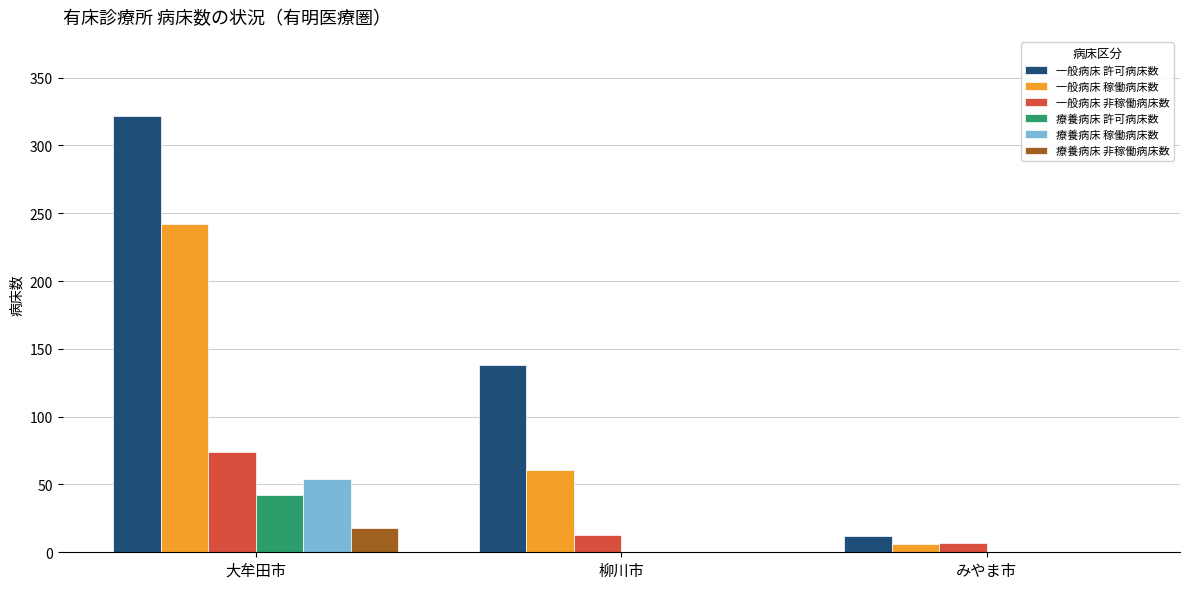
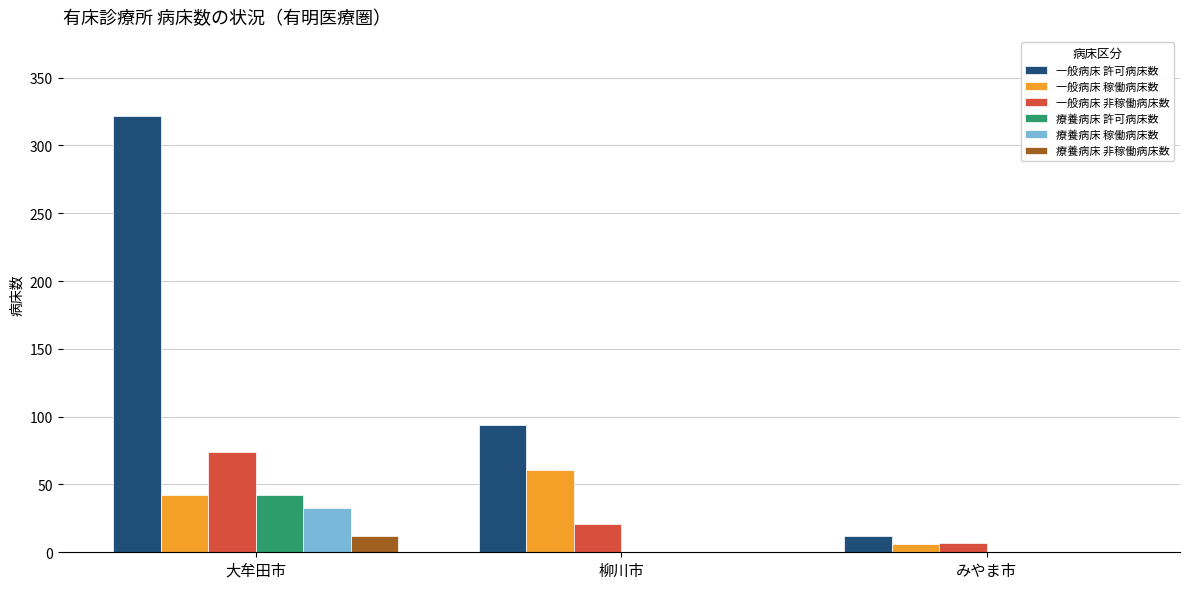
  {
    "一般病床 許可病床数": {
      "大牟田市": 322,
-     "柳川市": 138,
+     "柳川市": 94,
      "みやま市": 12
    },
    "一般病床 稼働病床数": {
-     "大牟田市": 242,
+     "大牟田市": 42,
      "柳川市": 61,
      "みやま市": 6
    },
    "一般病床 非稼働病床数": {
      "大牟田市": 74,
-     "柳川市": 13,
+     "柳川市": 21,
      "みやま市": 7
    },
    "療養病床 許可病床数": {
      "大牟田市": 42,
      "柳川市": 0,
      "みやま市": 0
    },
    "療養病床 稼働病床数": {
-     "大牟田市": 54,
+     "大牟田市": 33,
      "柳川市": 0,
      "みやま市": 0
    },
    "療養病床 非稼働病床数": {
-     "大牟田市": 18,
+     "大牟田市": 12,
      "柳川市": 0,
      "みやま市": 0
    }
  }
